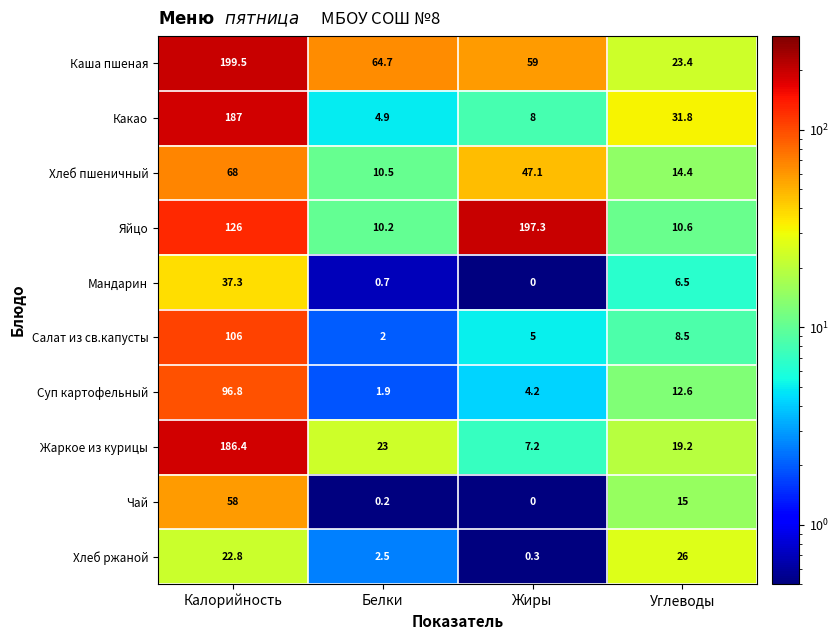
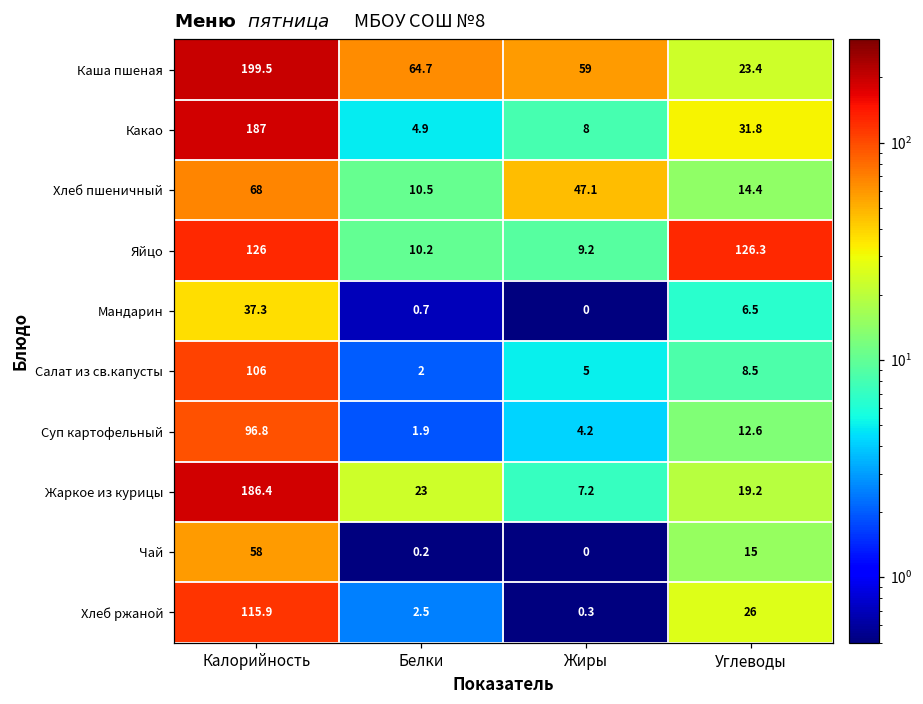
  {
    "Каша пшеная": {
      "Калорийность": 199.5,
      "Белки": 64.7,
      "Жиры": 59,
      "Углеводы": 23.4
    },
    "Какао": {
      "Калорийность": 187,
      "Белки": 4.9,
      "Жиры": 8,
      "Углеводы": 31.8
    },
    "Хлеб пшеничный": {
      "Калорийность": 68,
      "Белки": 10.5,
      "Жиры": 47.1,
      "Углеводы": 14.4
    },
    "Яйцо": {
      "Калорийность": 126,
      "Белки": 10.2,
-     "Жиры": 197.3,
-     "Углеводы": 10.6
+     "Жиры": 9.2,
+     "Углеводы": 126.3
    },
    "Мандарин": {
      "Калорийность": 37.3,
      "Белки": 0.7,
      "Жиры": 0,
      "Углеводы": 6.5
    },
    "Салат из св.капусты": {
      "Калорийность": 106,
      "Белки": 2,
      "Жиры": 5,
      "Углеводы": 8.5
    },
    "Суп картофельный": {
      "Калорийность": 96.8,
      "Белки": 1.9,
      "Жиры": 4.2,
      "Углеводы": 12.6
    },
    "Жаркое из курицы": {
      "Калорийность": 186.4,
      "Белки": 23,
      "Жиры": 7.2,
      "Углеводы": 19.2
    },
    "Чай": {
      "Калорийность": 58,
      "Белки": 0.2,
      "Жиры": 0,
      "Углеводы": 15
    },
    "Хлеб ржаной": {
-     "Калорийность": 22.8,
+     "Калорийность": 115.9,
      "Белки": 2.5,
      "Жиры": 0.3,
      "Углеводы": 26
    }
  }
